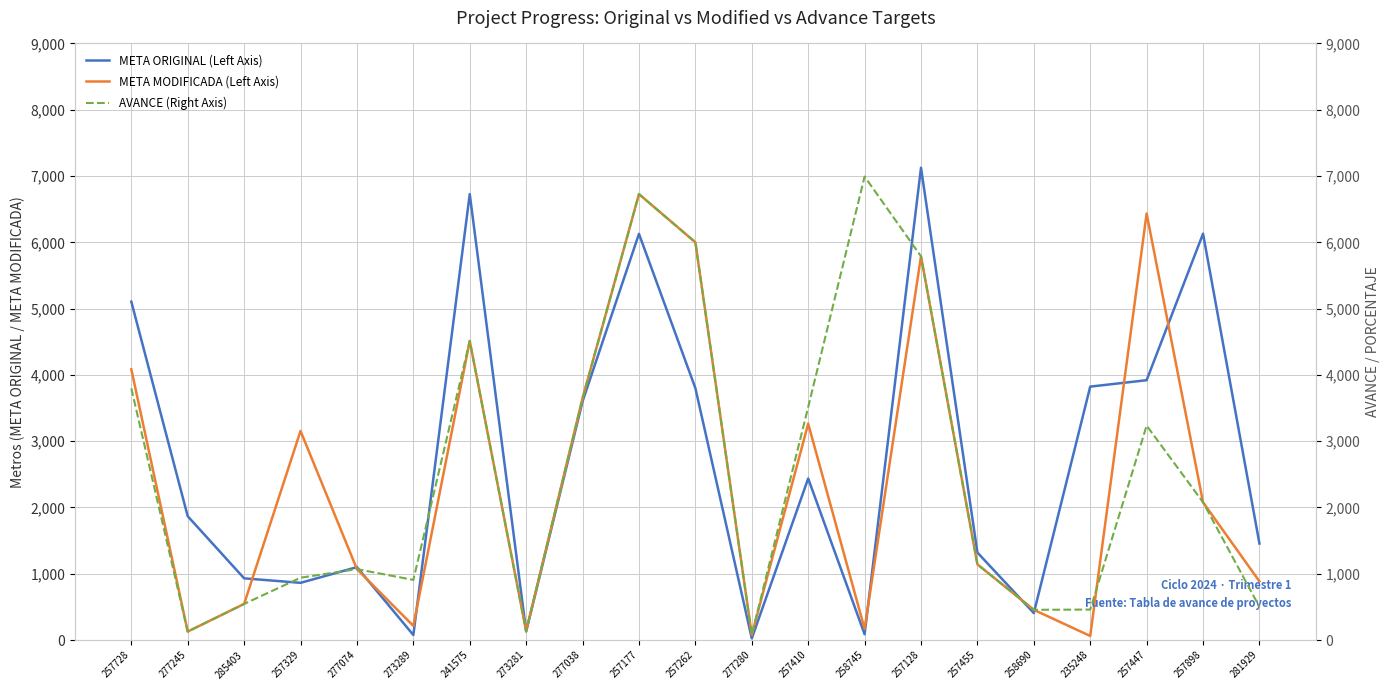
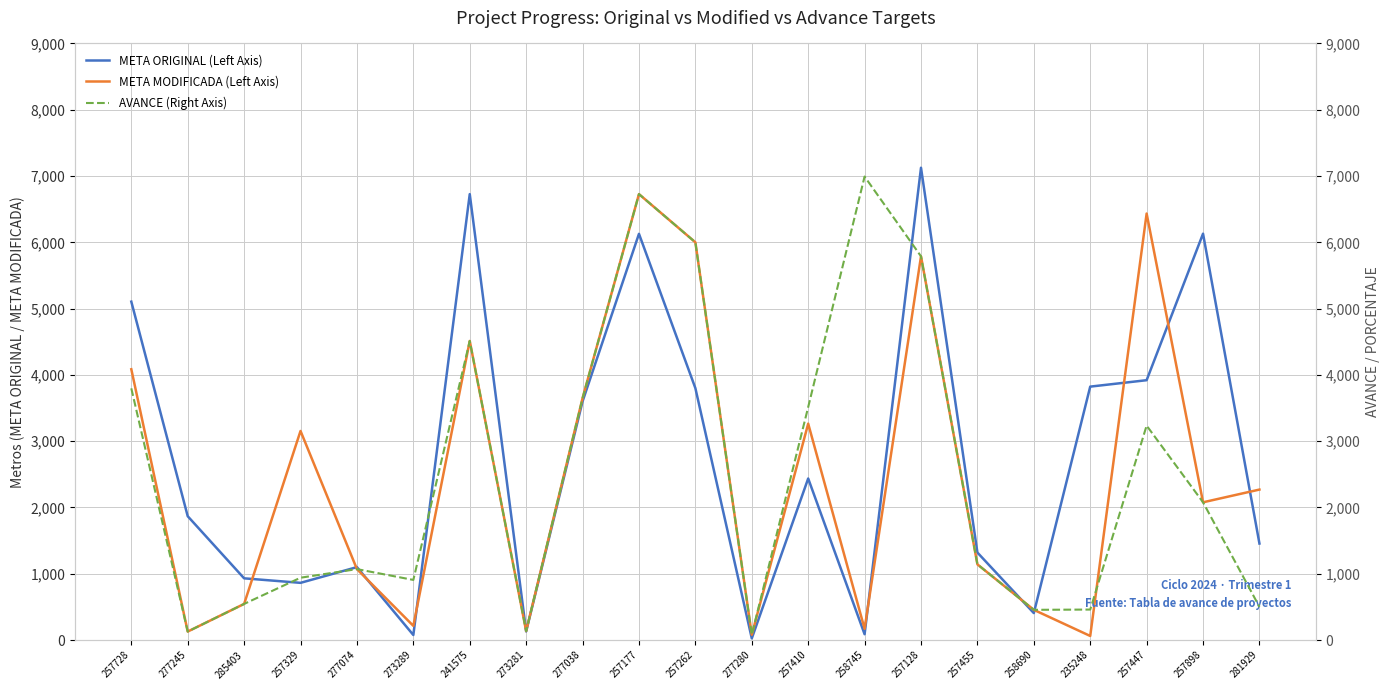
  {
    "META ORIGINAL (Left Axis)": {
      "257728": "5,100",
      "277245": "1,900",
      "285403": "900",
      "257329": "900",
      "273289": "100",
      "241575": "6,700",
      "277038": "3,600",
      "257177": "6,100",
      "257262": "3,800",
      "277280": "0",
      "257410": "2,400",
      "258745": "100",
      "257128": "7,100",
      "257455": "1,300",
      "258690": "400",
      "235248": "3,800",
      "257447": "3,900",
      "257898": "6,100",
      "281929": "1,500"
    },
    "META MODIFICADA (Left Axis)": {
      "257728": "4,100",
      "277245": "100",
      "285403": "500",
      "257329": "3,200",
      "273289": "200",
      "241575": "4,500",
      "277038": "3,600",
      "257177": "6,700",
      "257262": "6,000",
      "277280": "100",
      "257410": "3,300",
      "258745": "200",
      "257128": "5,800",
      "257455": "1,100",
      "258690": "500",
      "235248": "100",
      "257447": "6,400",
      "257898": "2,100",
-     "281929": "900"
+     "281929": "2,300"
    },
    "AVANCE (Right Axis)": {
      "257728": "3,800",
      "277245": "100",
      "285403": "500",
      "257329": "900",
      "277074": "1,100",
      "273289": "900",
      "241575": "4,500",
      "273281": "100",
      "277038": "3,600",
      "257177": "6,700",
      "257262": "6,000",
      "277280": "100",
      "257410": "3,500",
      "258745": "7,000",
      "257128": "5,800",
      "257455": "1,100",
      "258690": "500",
      "257447": "3,200",
      "257898": "2,100"
    }
  }
